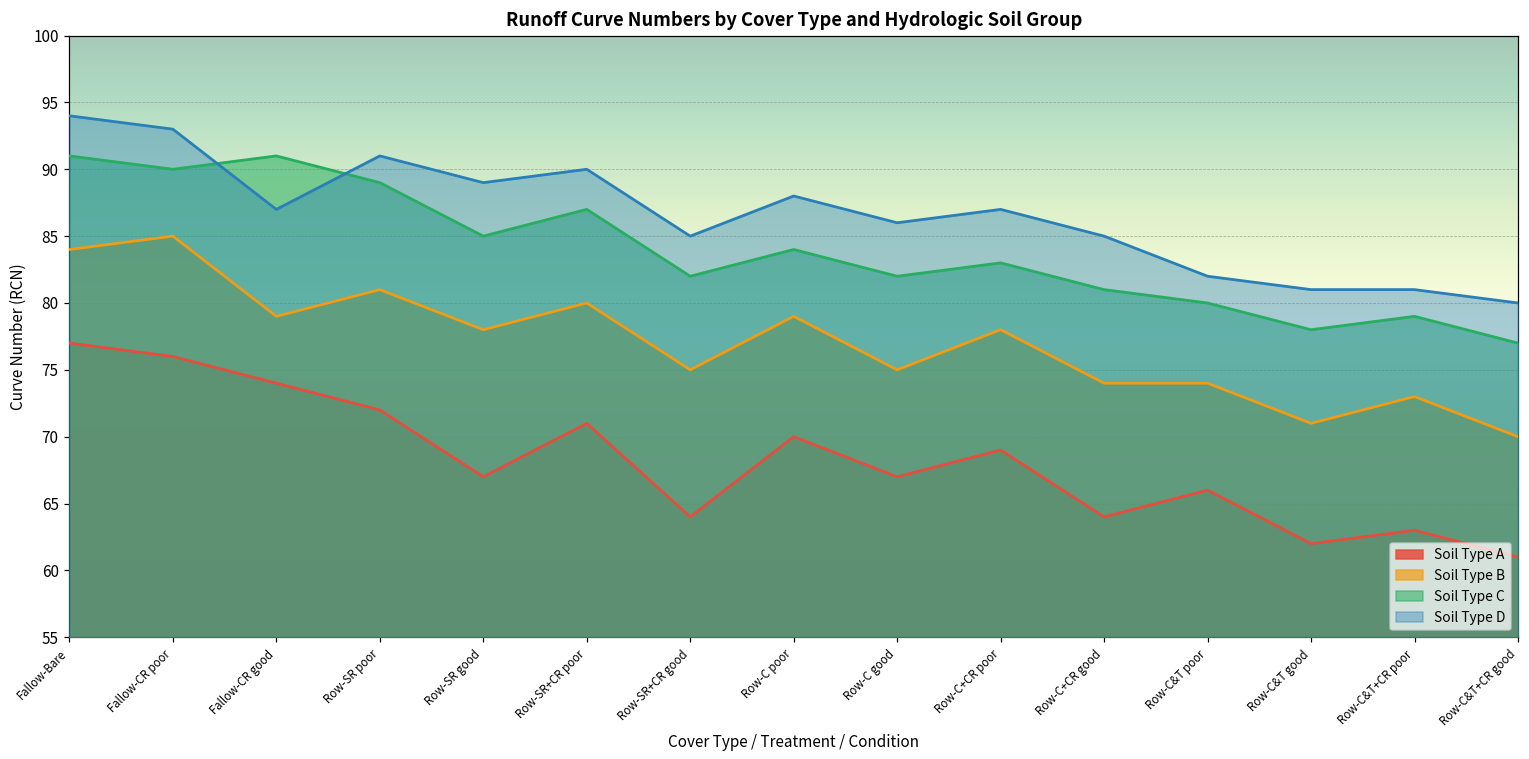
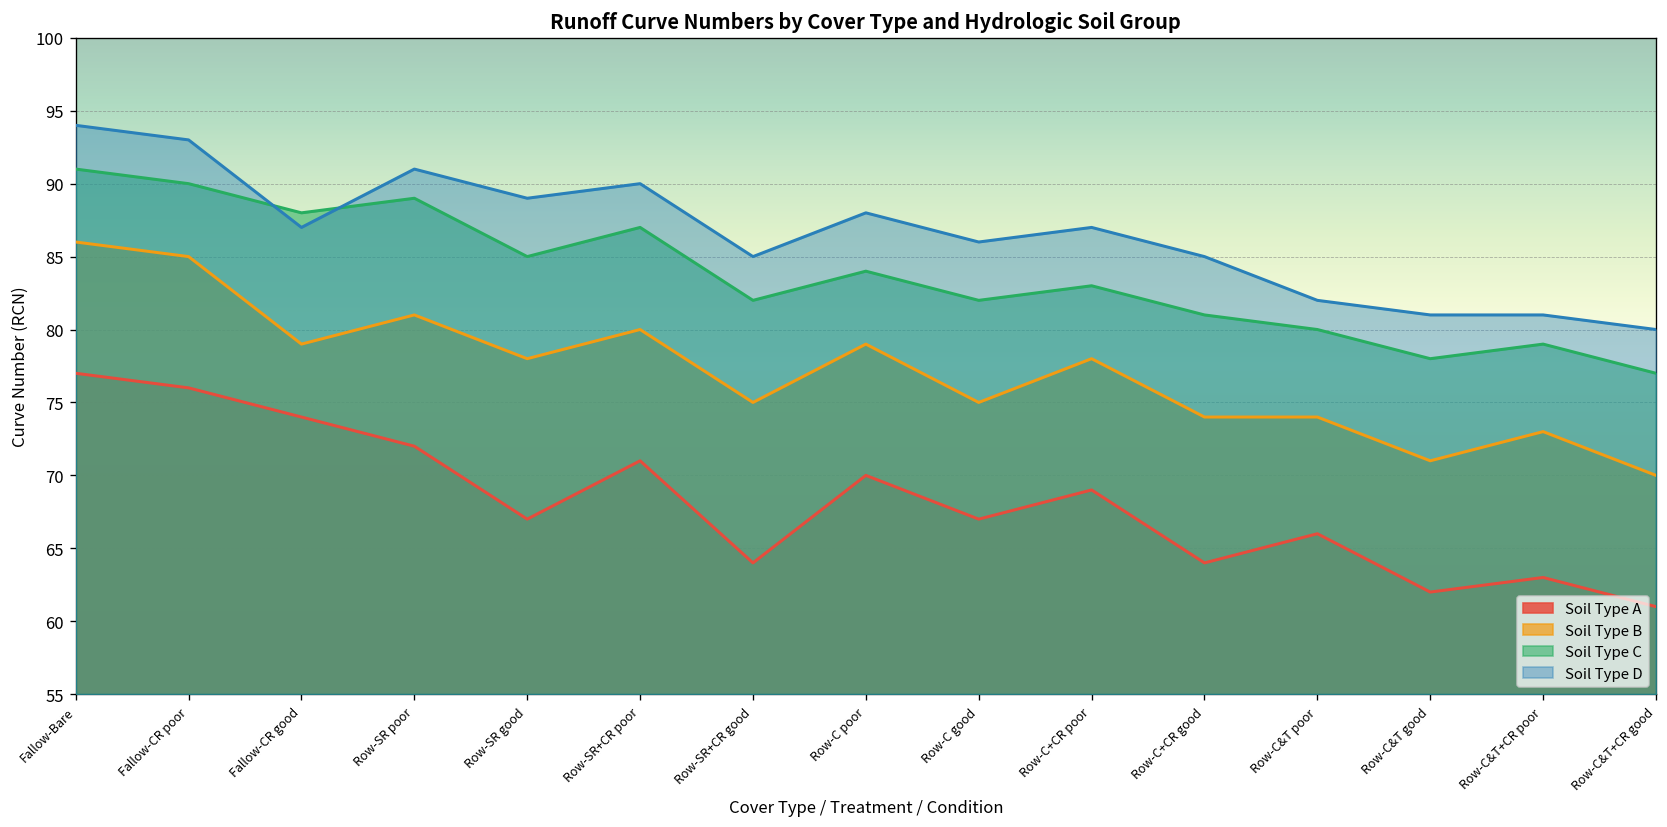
  {
    "Soil Type A": {
      "Fallow-Bare": 77,
      "Fallow-CR poor": 76,
      "Fallow-CR good": 74,
      "Row-SR poor": 72,
      "Row-SR good": 67,
      "Row-SR+CR poor": 71,
      "Row-SR+CR good": 64,
      "Row-C poor": 70,
      "Row-C good": 67,
      "Row-C+CR poor": 69,
      "Row-C+CR good": 64,
      "Row-C&T poor": 66,
      "Row-C&T good": 62,
      "Row-C&T+CR poor": 63,
      "Row-C&T+CR good": 61
    },
    "Soil Type B": {
-     "Fallow-Bare": 84,
+     "Fallow-Bare": 86,
      "Fallow-CR poor": 85,
      "Fallow-CR good": 79,
      "Row-SR poor": 81,
      "Row-SR good": 78,
      "Row-SR+CR poor": 80,
      "Row-SR+CR good": 75,
      "Row-C poor": 79,
      "Row-C good": 75,
      "Row-C+CR poor": 78,
      "Row-C+CR good": 74,
      "Row-C&T poor": 74,
      "Row-C&T good": 71,
      "Row-C&T+CR poor": 73,
      "Row-C&T+CR good": 70
    },
    "Soil Type C": {
      "Fallow-Bare": 91,
      "Fallow-CR poor": 90,
-     "Fallow-CR good": 91,
+     "Fallow-CR good": 88,
      "Row-SR poor": 89,
      "Row-SR good": 85,
      "Row-SR+CR poor": 87,
      "Row-SR+CR good": 82,
      "Row-C poor": 84,
      "Row-C good": 82,
      "Row-C+CR poor": 83,
      "Row-C+CR good": 81,
      "Row-C&T poor": 80,
      "Row-C&T good": 78,
      "Row-C&T+CR poor": 79,
      "Row-C&T+CR good": 77
    },
    "Soil Type D": {
      "Fallow-Bare": 94,
      "Fallow-CR poor": 93,
      "Fallow-CR good": 87,
      "Row-SR poor": 91,
      "Row-SR good": 89,
      "Row-SR+CR poor": 90,
      "Row-SR+CR good": 85,
      "Row-C poor": 88,
      "Row-C good": 86,
      "Row-C+CR poor": 87,
      "Row-C+CR good": 85,
      "Row-C&T poor": 82,
      "Row-C&T good": 81,
      "Row-C&T+CR poor": 81,
      "Row-C&T+CR good": 80
    }
  }
